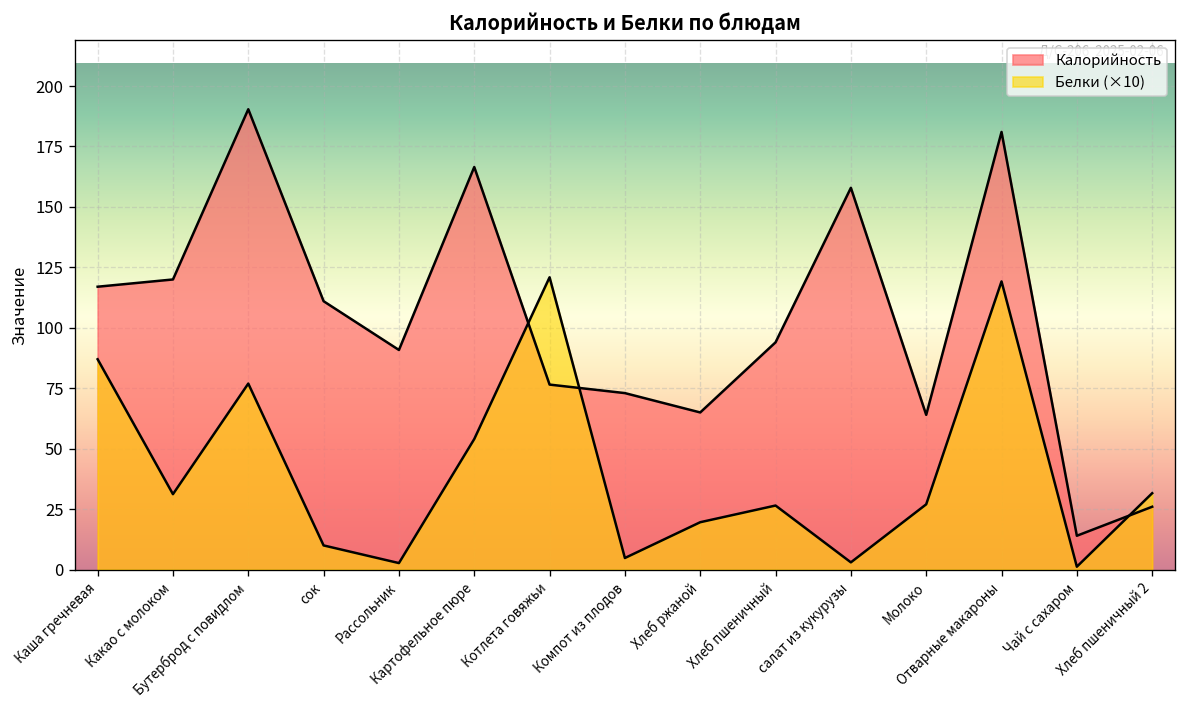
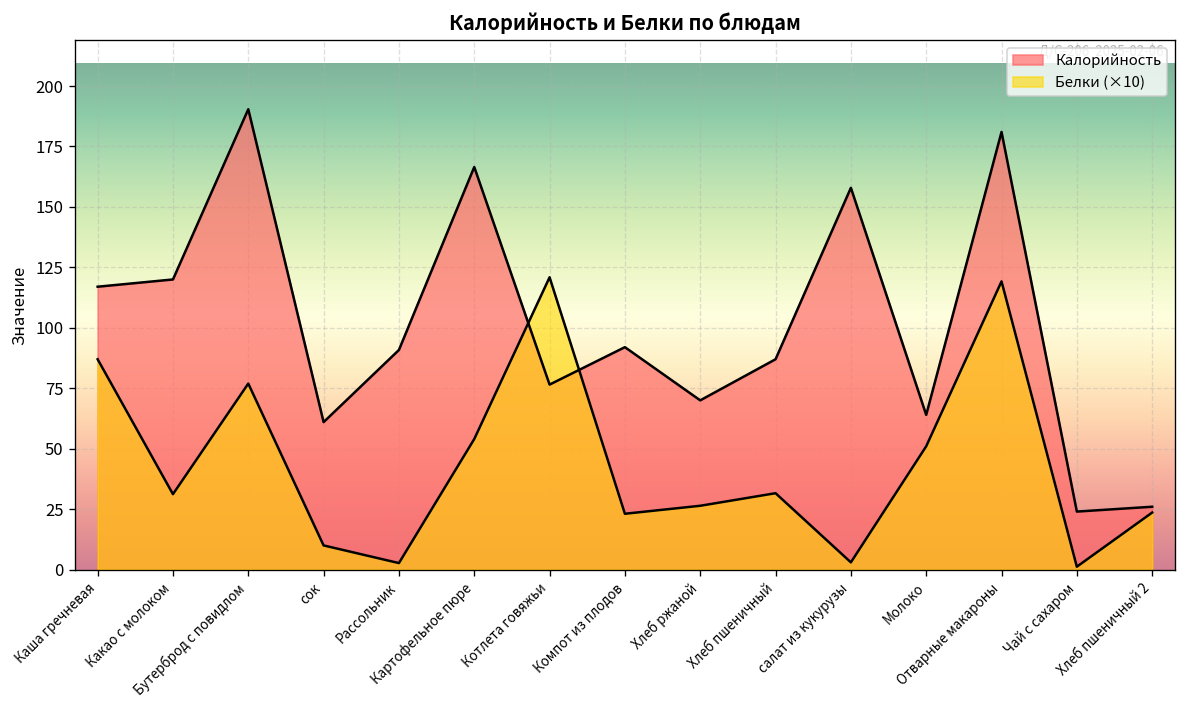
  {
    "Калорийность": {
      "Каша гречневая": 117,
      "Какао с молоком": 120,
      "Бутерброд с повидлом": 190,
-     "сок": 111,
+     "сок": 61,
      "Рассольник": 91,
      "Картофельное пюре": 167,
      "Котлета говяжьи": 77,
-     "Компот из плодов": 73,
-     "Хлеб ржаной": 65,
-     "Хлеб пшеничный": 94,
+     "Компот из плодов": 92,
+     "Хлеб ржаной": 70,
+     "Хлеб пшеничный": 87,
      "салат из кукурузы": 158,
      "Молоко": 64,
      "Отварные макароны": 181,
-     "Чай с сахаром": 14,
+     "Чай с сахаром": 24,
      "Хлеб пшеничный 2": 26
    },
    "Белки (×10)": {
      "Каша гречневая": 87,
      "Какао с молоком": 31,
      "Бутерброд с повидлом": 77,
      "сок": 10,
      "Рассольник": 3,
      "Картофельное пюре": 54,
      "Котлета говяжьи": 121,
-     "Компот из плодов": 5,
-     "Хлеб ржаной": 20,
-     "Хлеб пшеничный": 27,
+     "Компот из плодов": 23,
+     "Хлеб ржаной": 26,
+     "Хлеб пшеничный": 32,
      "салат из кукурузы": 3,
-     "Молоко": 27,
+     "Молоко": 51,
      "Отварные макароны": 119,
      "Чай с сахаром": 1,
-     "Хлеб пшеничный 2": 32
+     "Хлеб пшеничный 2": 24
    }
  }
